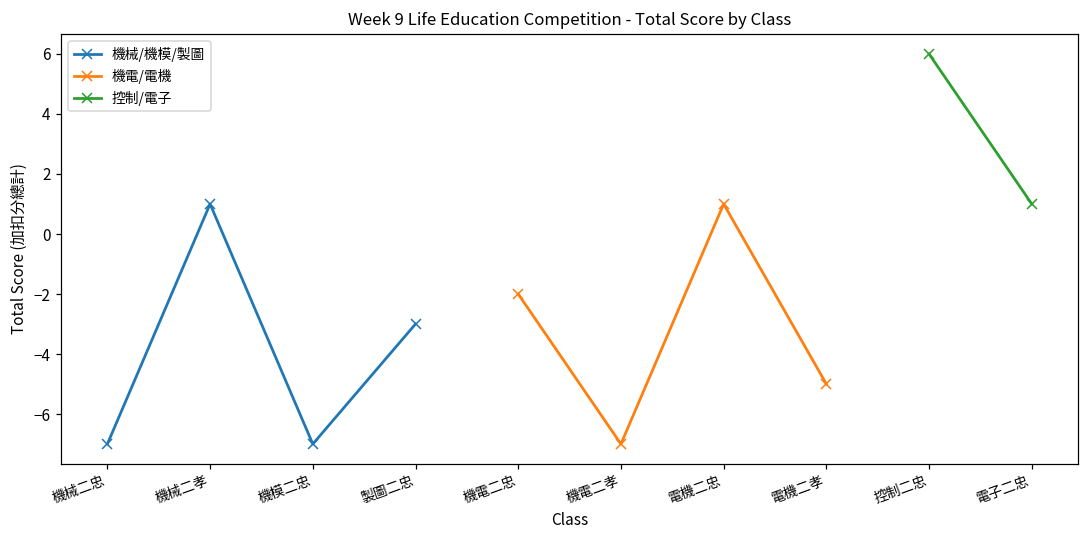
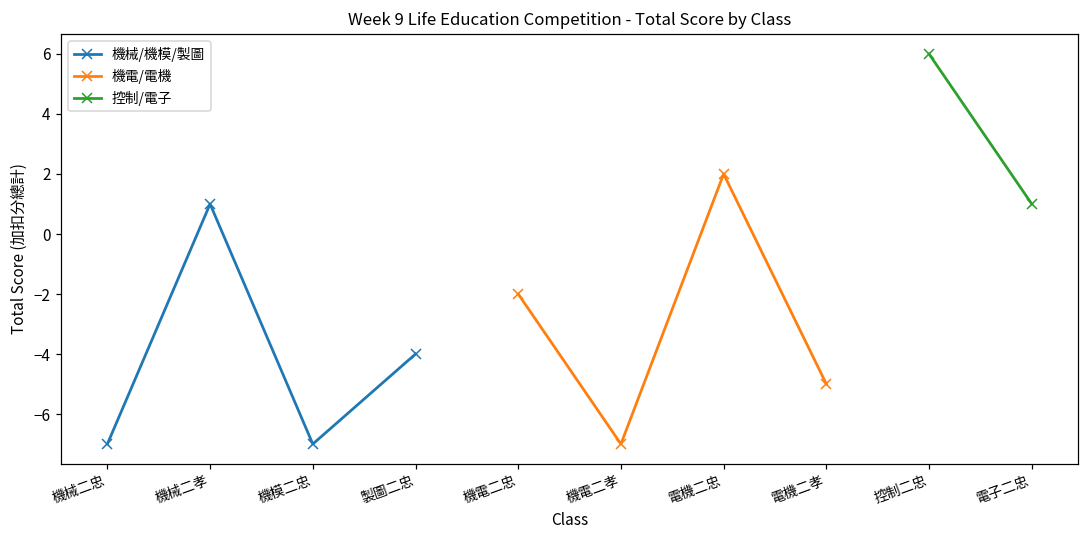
  {
    "機械/機模/製圖": {
      "機械二忠": -7,
      "機械二孝": 1,
      "機模二忠": -7,
-     "製圖二忠": -3
+     "製圖二忠": -4
    },
    "機電/電機": {
      "機電二忠": -2,
      "機電二孝": -7,
-     "電機二忠": 1,
+     "電機二忠": 2,
      "電機二孝": -5
    },
    "控制/電子": {
      "控制二忠": 6,
      "電子二忠": 1
    }
  }
